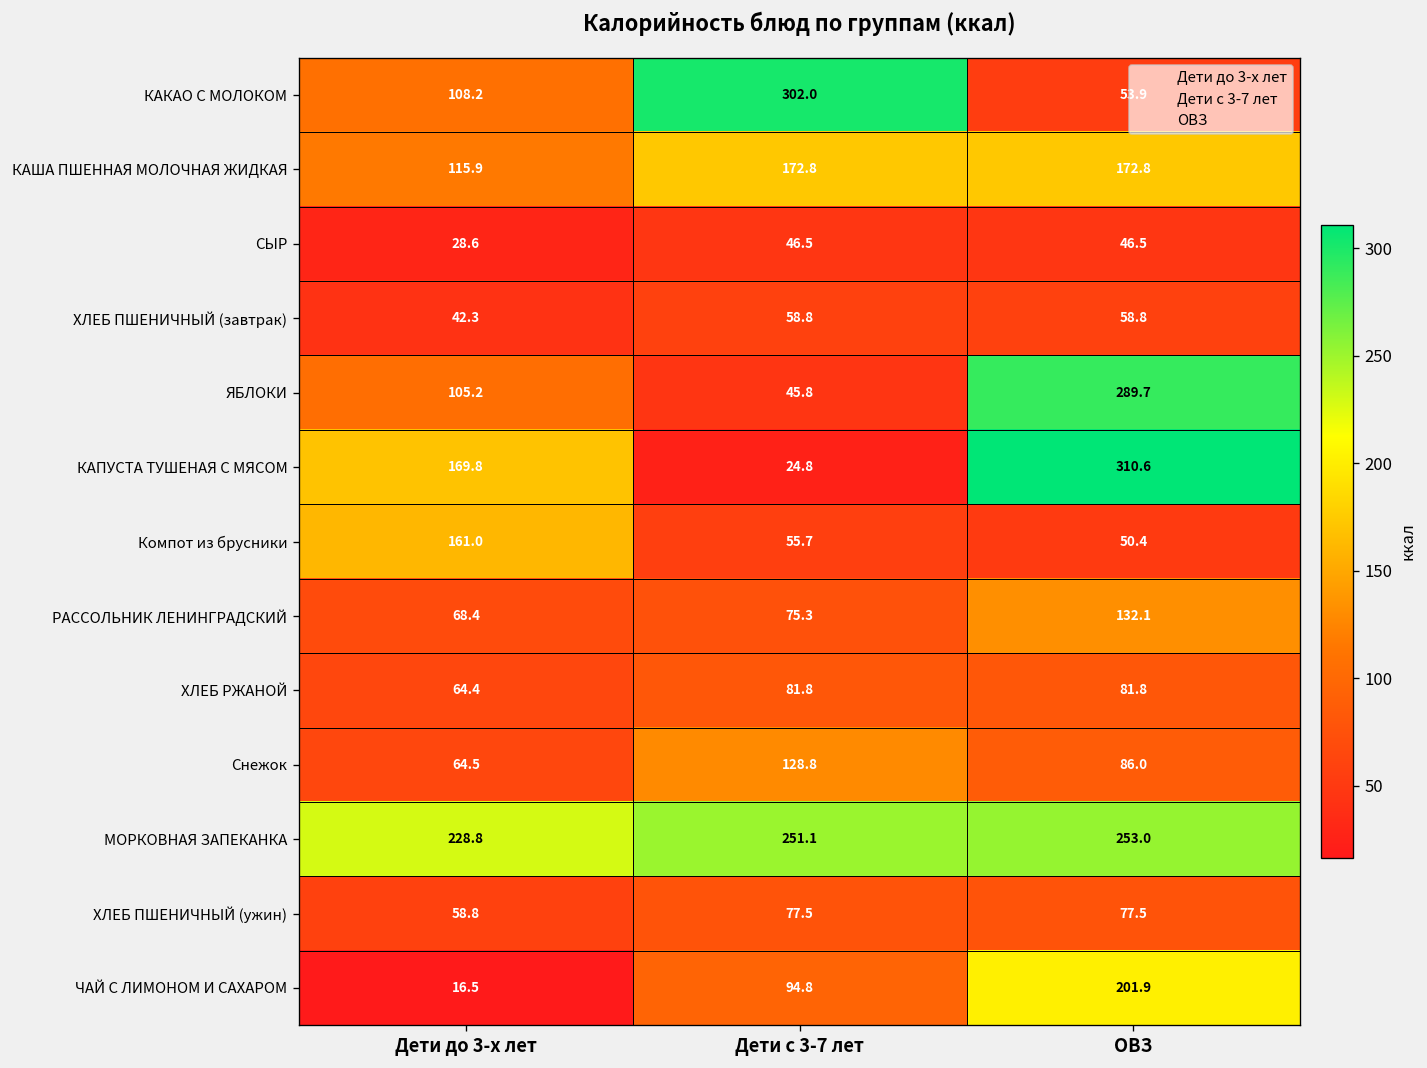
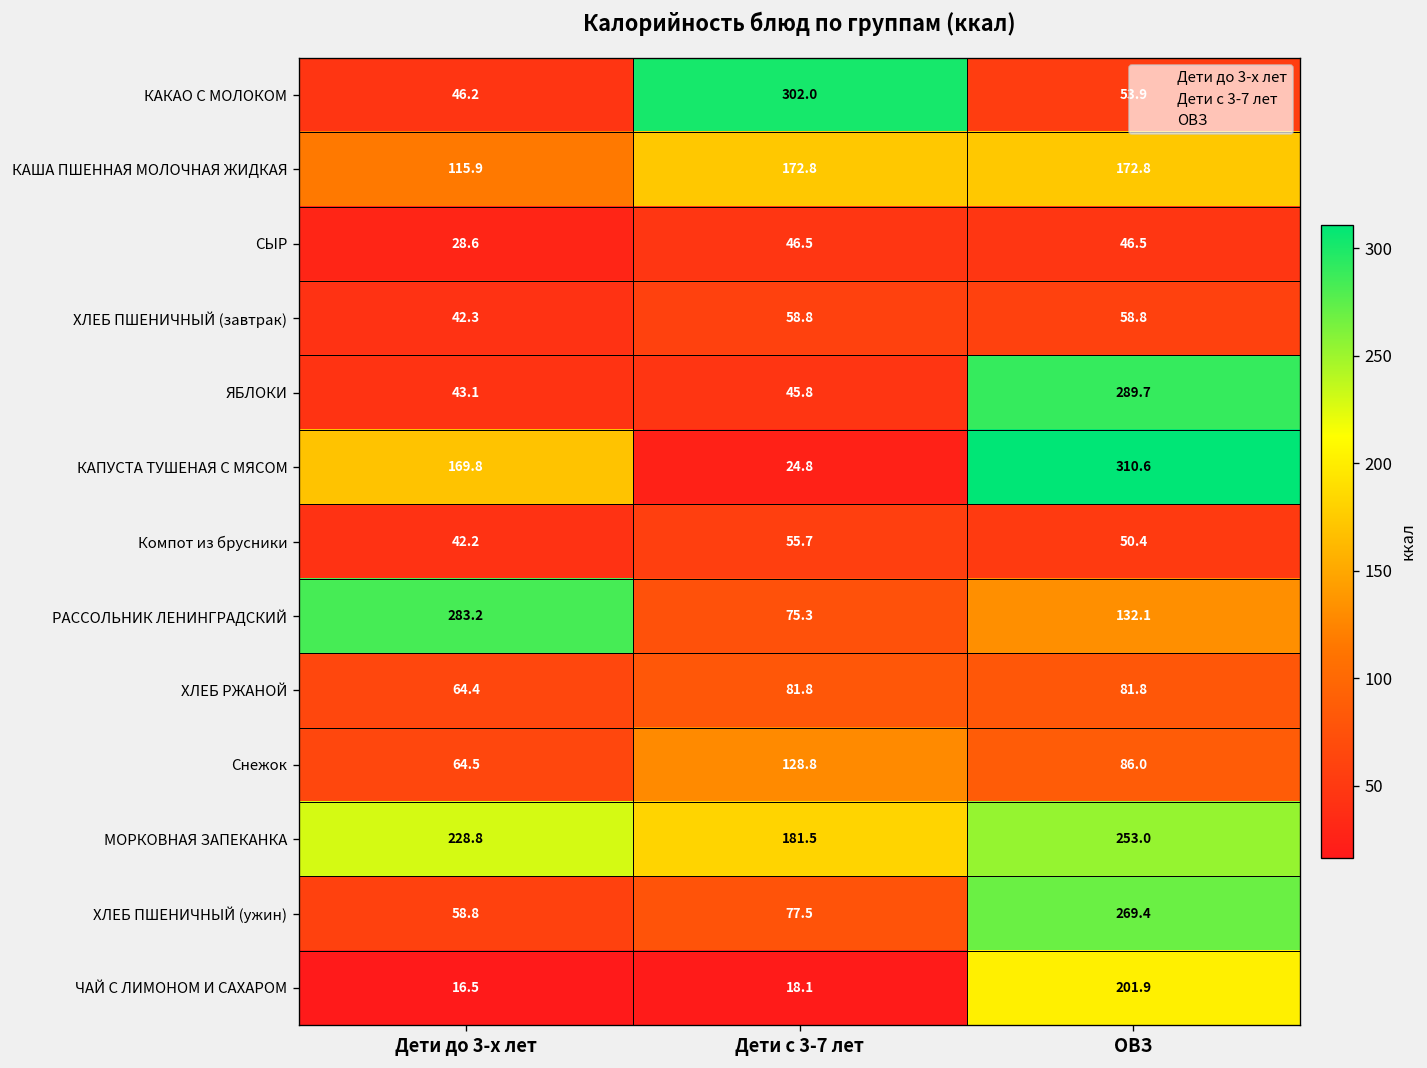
  {
    "КАКАО С МОЛОКОМ": {
-     "Дети до 3-х лет": 108.2,
+     "Дети до 3-х лет": 46.2,
      "Дети с 3-7 лет": 302.0
    },
    "КАША ПШЕННАЯ МОЛОЧНАЯ ЖИДКАЯ": {
      "Дети до 3-х лет": 115.9,
      "Дети с 3-7 лет": 172.8,
      "ОВЗ": 172.8
    },
    "СЫР": {
      "Дети до 3-х лет": 28.6,
      "Дети с 3-7 лет": 46.5,
      "ОВЗ": 46.5
    },
    "ХЛЕБ ПШЕНИЧНЫЙ (завтрак)": {
      "Дети до 3-х лет": 42.3,
      "Дети с 3-7 лет": 58.8,
      "ОВЗ": 58.8
    },
    "ЯБЛОКИ": {
-     "Дети до 3-х лет": 105.2,
+     "Дети до 3-х лет": 43.1,
      "Дети с 3-7 лет": 45.8,
      "ОВЗ": 289.7
    },
    "КАПУСТА ТУШЕНАЯ С МЯСОМ": {
      "Дети до 3-х лет": 169.8,
      "Дети с 3-7 лет": 24.8,
      "ОВЗ": 310.6
    },
    "Компот из брусники": {
-     "Дети до 3-х лет": 161.0,
+     "Дети до 3-х лет": 42.2,
      "Дети с 3-7 лет": 55.7,
      "ОВЗ": 50.4
    },
    "РАССОЛЬНИК ЛЕНИНГРАДСКИЙ": {
-     "Дети до 3-х лет": 68.4,
+     "Дети до 3-х лет": 283.2,
      "Дети с 3-7 лет": 75.3,
      "ОВЗ": 132.1
    },
    "ХЛЕБ РЖАНОЙ": {
      "Дети до 3-х лет": 64.4,
      "Дети с 3-7 лет": 81.8,
      "ОВЗ": 81.8
    },
    "Снежок": {
      "Дети до 3-х лет": 64.5,
      "Дети с 3-7 лет": 128.8,
      "ОВЗ": 86.0
    },
    "МОРКОВНАЯ ЗАПЕКАНКА": {
      "Дети до 3-х лет": 228.8,
-     "Дети с 3-7 лет": 251.1,
+     "Дети с 3-7 лет": 181.5,
      "ОВЗ": 253.0
    },
    "ХЛЕБ ПШЕНИЧНЫЙ (ужин)": {
      "Дети до 3-х лет": 58.8,
      "Дети с 3-7 лет": 77.5,
-     "ОВЗ": 77.5
+     "ОВЗ": 269.4
    },
    "ЧАЙ С ЛИМОНОМ И САХАРОМ": {
      "Дети до 3-х лет": 16.5,
-     "Дети с 3-7 лет": 94.8,
+     "Дети с 3-7 лет": 18.1,
      "ОВЗ": 201.9
    }
  }
